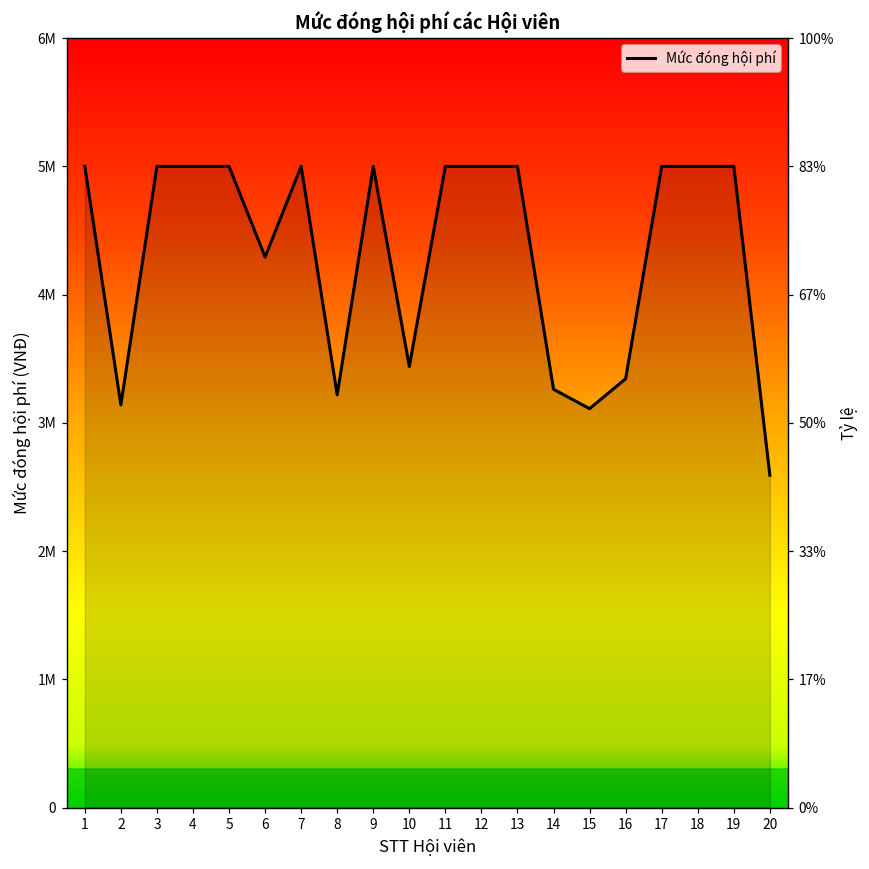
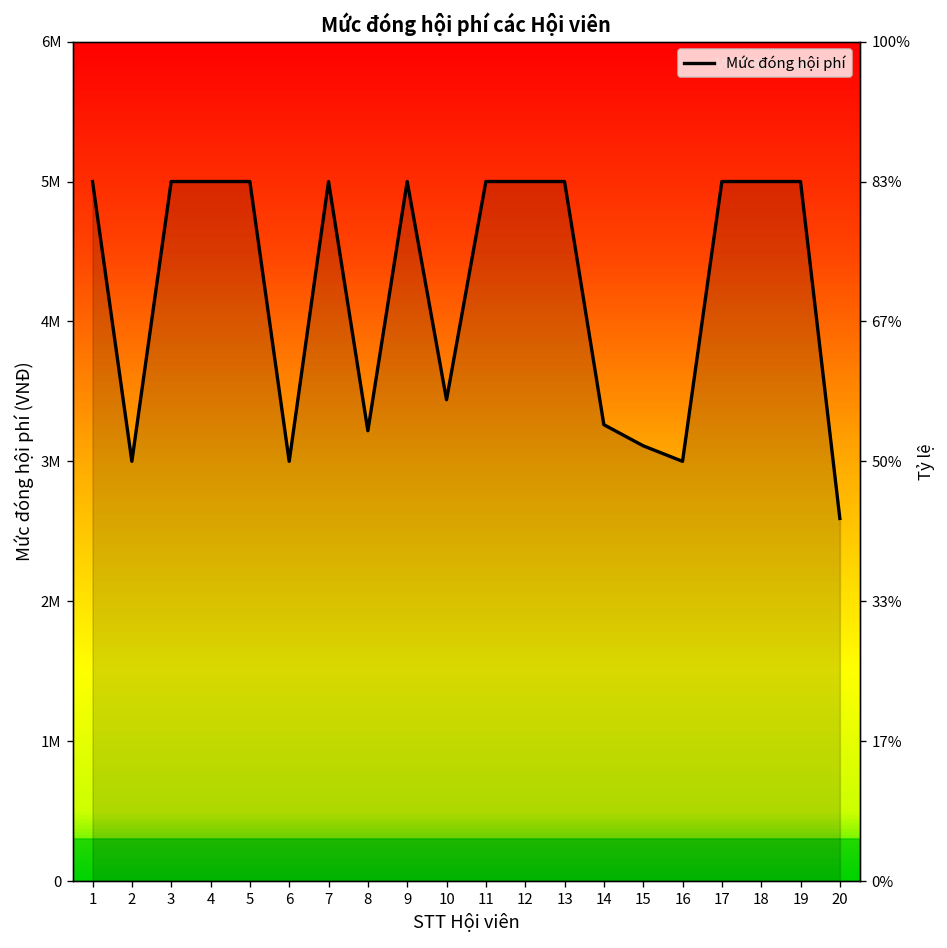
  {
    "Mức đóng hội phí": {
      "1": 5000000,
-     "2": 3140000,
+     "2": 3000000,
      "3": 5000000,
      "4": 5000000,
      "5": 5000000,
-     "6": 4290000,
+     "6": 3000000,
      "7": 5000000,
      "8": 3220000,
      "9": 5000000,
      "10": 3440000,
      "11": 5000000,
      "12": 5000000,
      "13": 5000000,
      "14": 3260000,
      "15": 3110000,
-     "16": 3340000,
+     "16": 3000000,
      "17": 5000000,
      "18": 5000000,
      "19": 5000000,
      "20": 2590000
    }
  }
